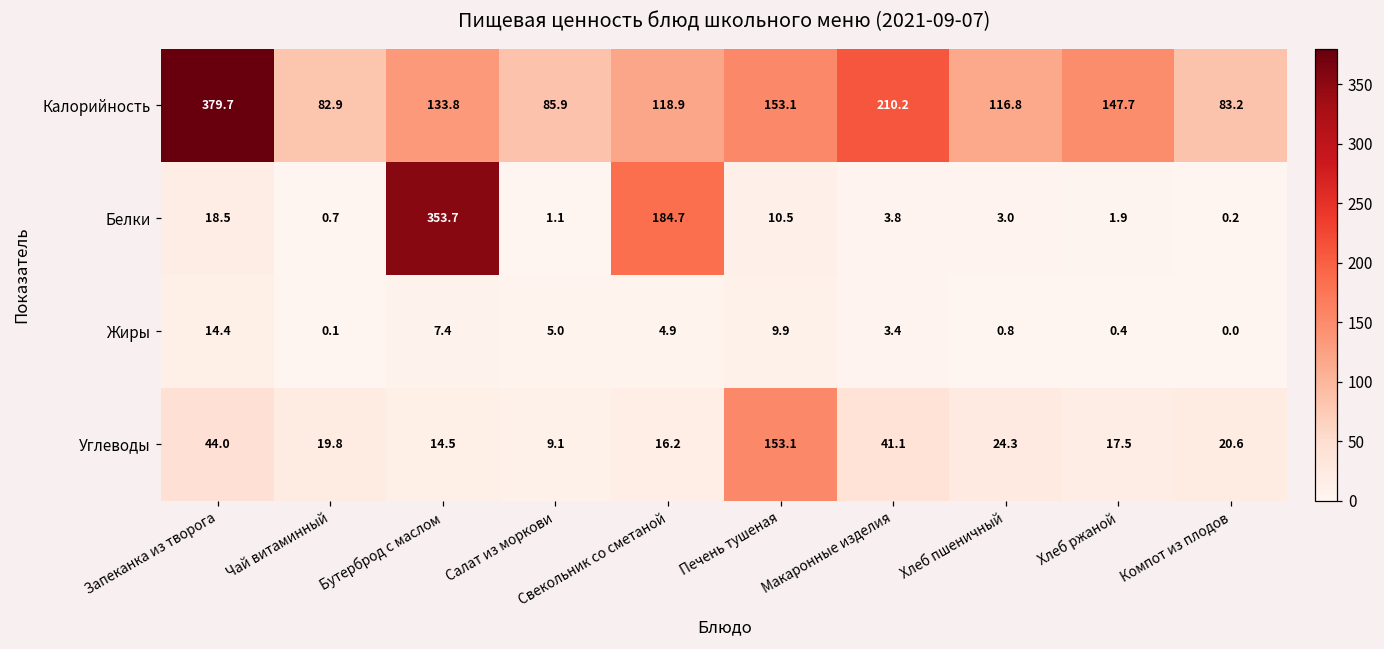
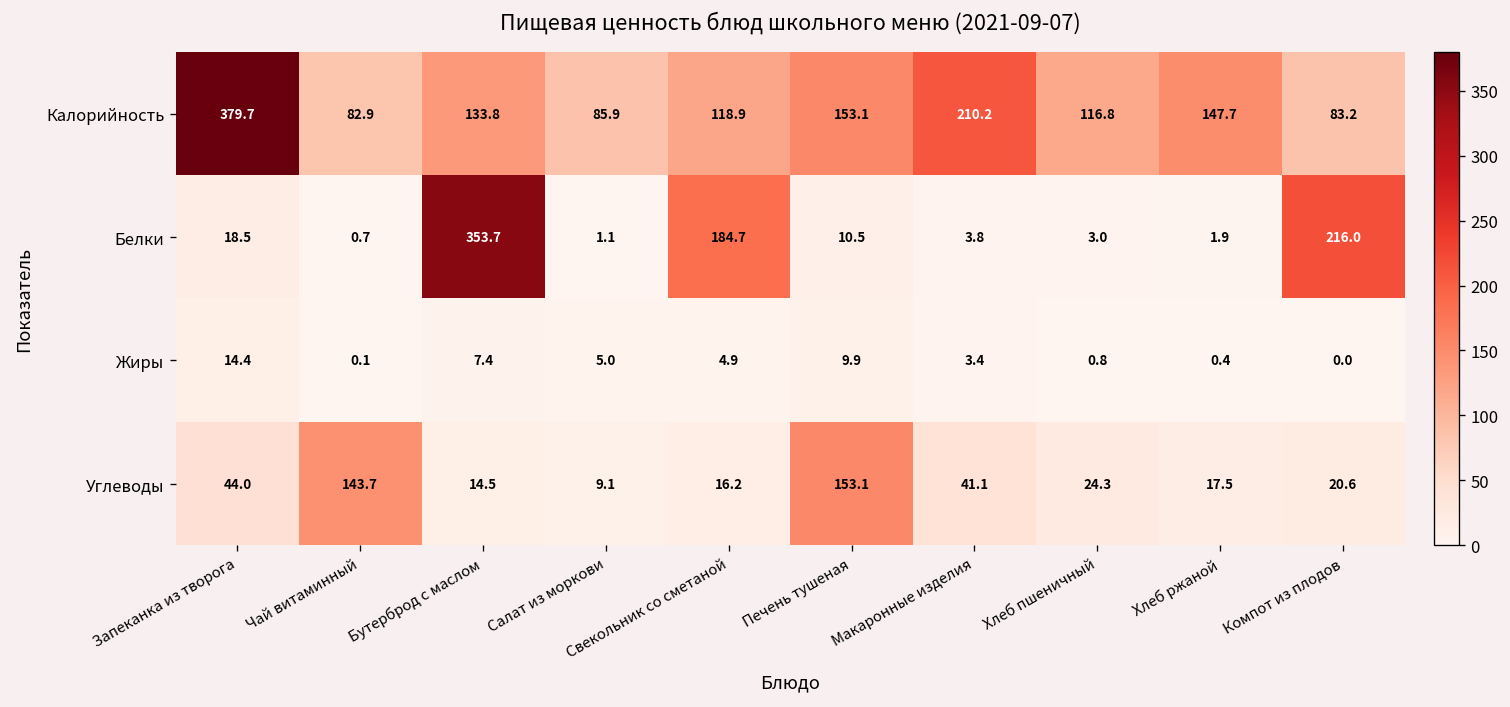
  {
    "Калорийность": {
      "Запеканка из творога": 379.7,
      "Чай витаминный": 82.9,
      "Бутерброд с маслом": 133.8,
      "Салат из моркови": 85.9,
      "Свекольник со сметаной": 118.9,
      "Печень тушеная": 153.1,
      "Макаронные изделия": 210.2,
      "Хлеб пшеничный": 116.8,
      "Хлеб ржаной": 147.7,
      "Компот из плодов": 83.2
    },
    "Белки": {
      "Запеканка из творога": 18.5,
      "Чай витаминный": 0.7,
      "Бутерброд с маслом": 353.7,
      "Салат из моркови": 1.1,
      "Свекольник со сметаной": 184.7,
      "Печень тушеная": 10.5,
      "Макаронные изделия": 3.8,
      "Хлеб пшеничный": 3.0,
      "Хлеб ржаной": 1.9,
-     "Компот из плодов": 0.2
+     "Компот из плодов": 216.0
    },
    "Жиры": {
      "Запеканка из творога": 14.4,
      "Чай витаминный": 0.1,
      "Бутерброд с маслом": 7.4,
      "Салат из моркови": 5.0,
      "Свекольник со сметаной": 4.9,
      "Печень тушеная": 9.9,
      "Макаронные изделия": 3.4,
      "Хлеб пшеничный": 0.8,
      "Хлеб ржаной": 0.4,
      "Компот из плодов": 0.0
    },
    "Углеводы": {
      "Запеканка из творога": 44.0,
-     "Чай витаминный": 19.8,
+     "Чай витаминный": 143.7,
      "Бутерброд с маслом": 14.5,
      "Салат из моркови": 9.1,
      "Свекольник со сметаной": 16.2,
      "Печень тушеная": 153.1,
      "Макаронные изделия": 41.1,
      "Хлеб пшеничный": 24.3,
      "Хлеб ржаной": 17.5,
      "Компот из плодов": 20.6
    }
  }
